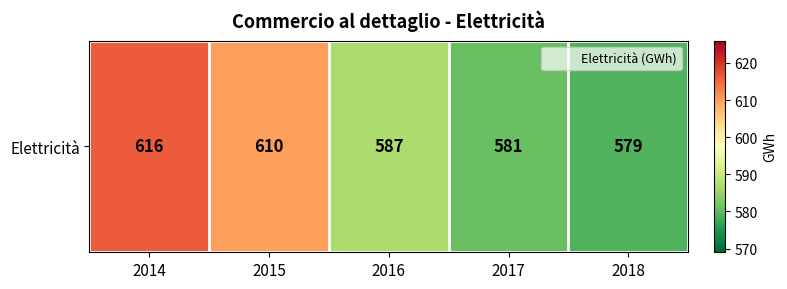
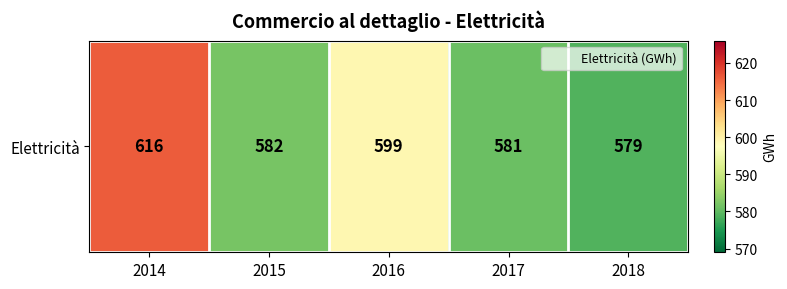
  {
    "Elettricità": {
      "2014": 616,
-     "2015": 610,
-     "2016": 587,
+     "2015": 582,
+     "2016": 599,
      "2017": 581,
      "2018": 579
    }
  }
